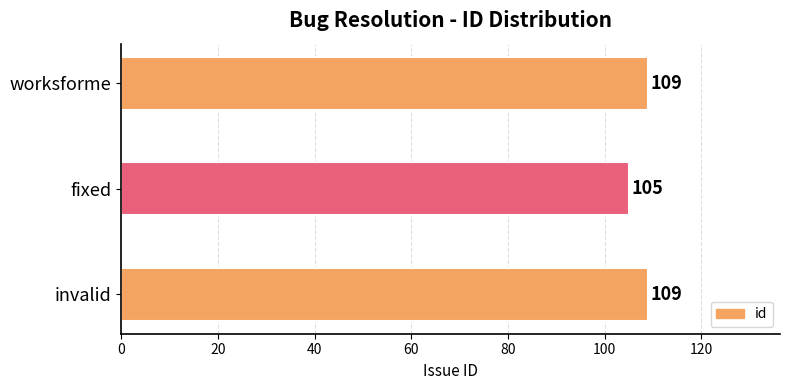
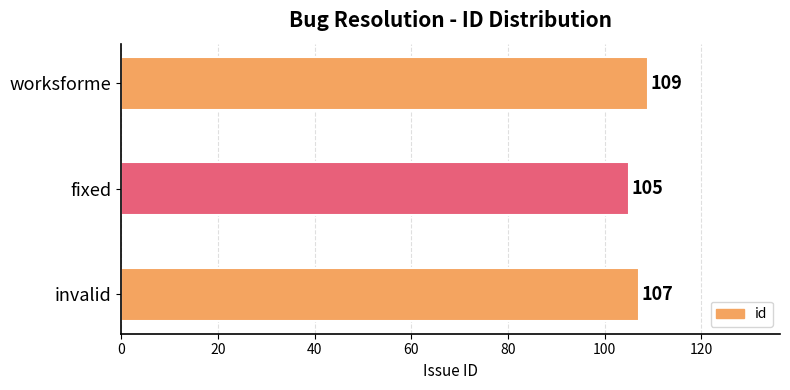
  {
    "worksforme": 109,
    "fixed": 105,
-   "invalid": 109
+   "invalid": 107
  }
